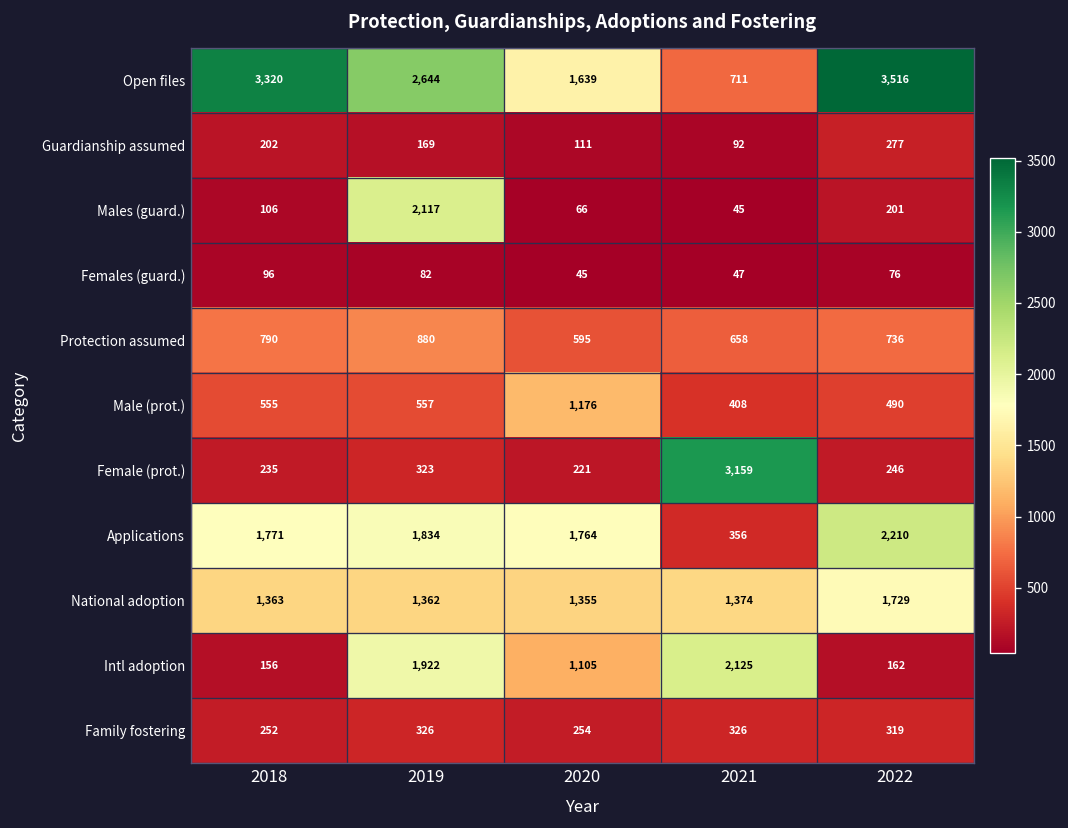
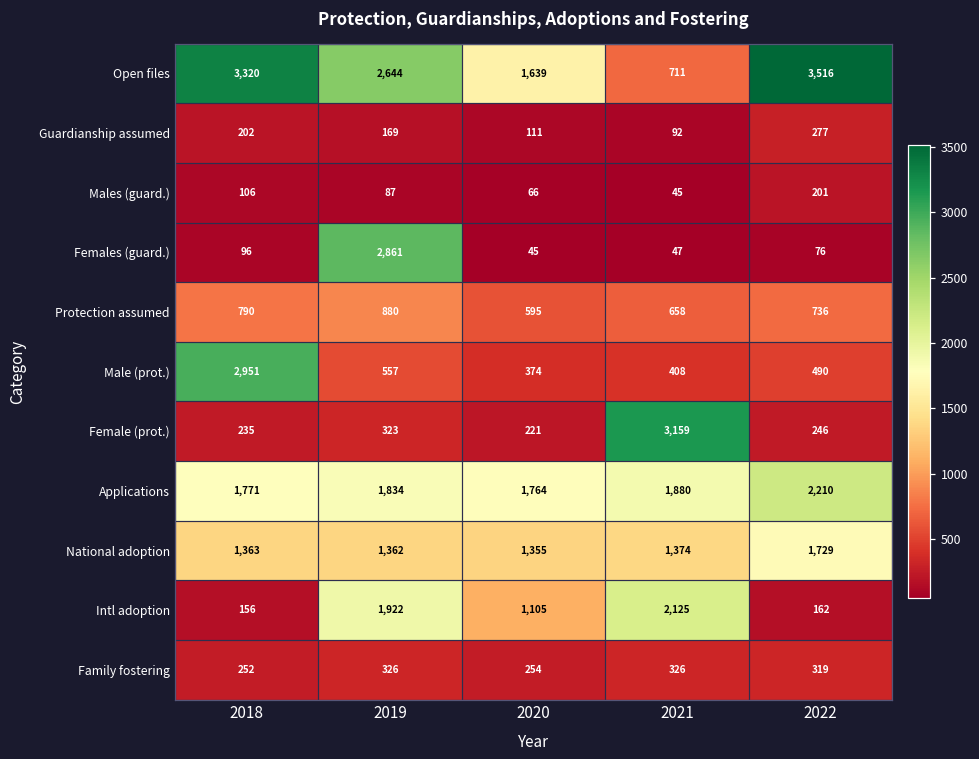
  {
    "Open files": {
      "2018": "3,320",
      "2019": "2,644",
      "2020": "1,639",
      "2021": "711",
      "2022": "3,516"
    },
    "Guardianship assumed": {
      "2018": "202",
      "2019": "169",
      "2020": "111",
      "2021": "92",
      "2022": "277"
    },
    "Males (guard.)": {
      "2018": "106",
-     "2019": "2,117",
+     "2019": "87",
      "2020": "66",
      "2021": "45",
      "2022": "201"
    },
    "Females (guard.)": {
      "2018": "96",
-     "2019": "82",
+     "2019": "2,861",
      "2020": "45",
      "2021": "47",
      "2022": "76"
    },
    "Protection assumed": {
      "2018": "790",
      "2019": "880",
      "2020": "595",
      "2021": "658",
      "2022": "736"
    },
    "Male (prot.)": {
-     "2018": "555",
+     "2018": "2,951",
      "2019": "557",
-     "2020": "1,176",
+     "2020": "374",
      "2021": "408",
      "2022": "490"
    },
    "Female (prot.)": {
      "2018": "235",
      "2019": "323",
      "2020": "221",
      "2021": "3,159",
      "2022": "246"
    },
    "Applications": {
      "2018": "1,771",
      "2019": "1,834",
      "2020": "1,764",
-     "2021": "356",
+     "2021": "1,880",
      "2022": "2,210"
    },
    "National adoption": {
      "2018": "1,363",
      "2019": "1,362",
      "2020": "1,355",
      "2021": "1,374",
      "2022": "1,729"
    },
    "Intl adoption": {
      "2018": "156",
      "2019": "1,922",
      "2020": "1,105",
      "2021": "2,125",
      "2022": "162"
    },
    "Family fostering": {
      "2018": "252",
      "2019": "326",
      "2020": "254",
      "2021": "326",
      "2022": "319"
    }
  }
